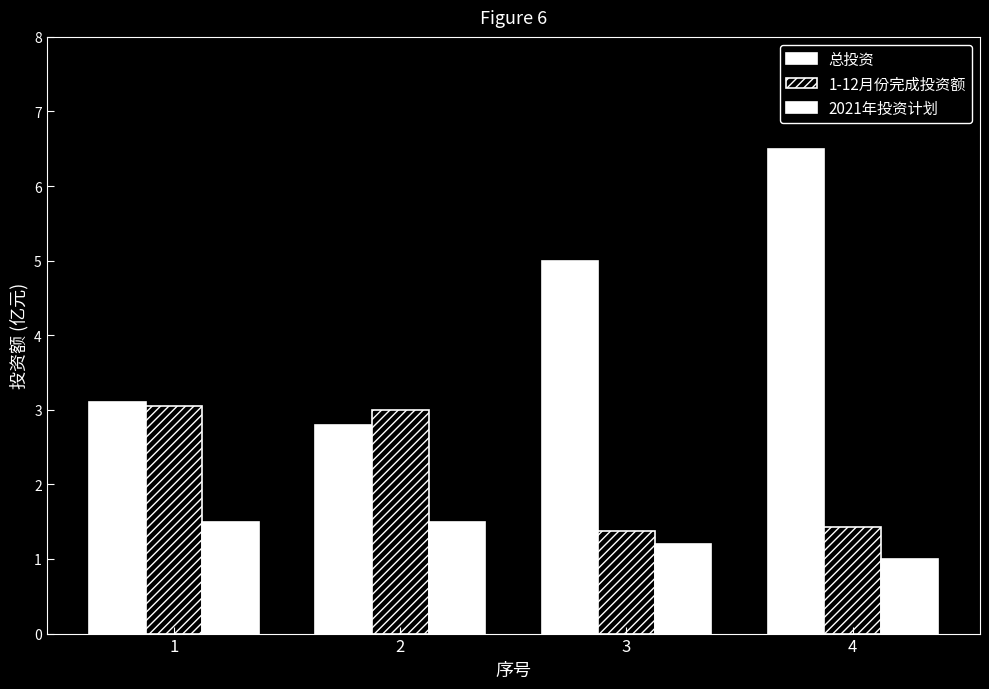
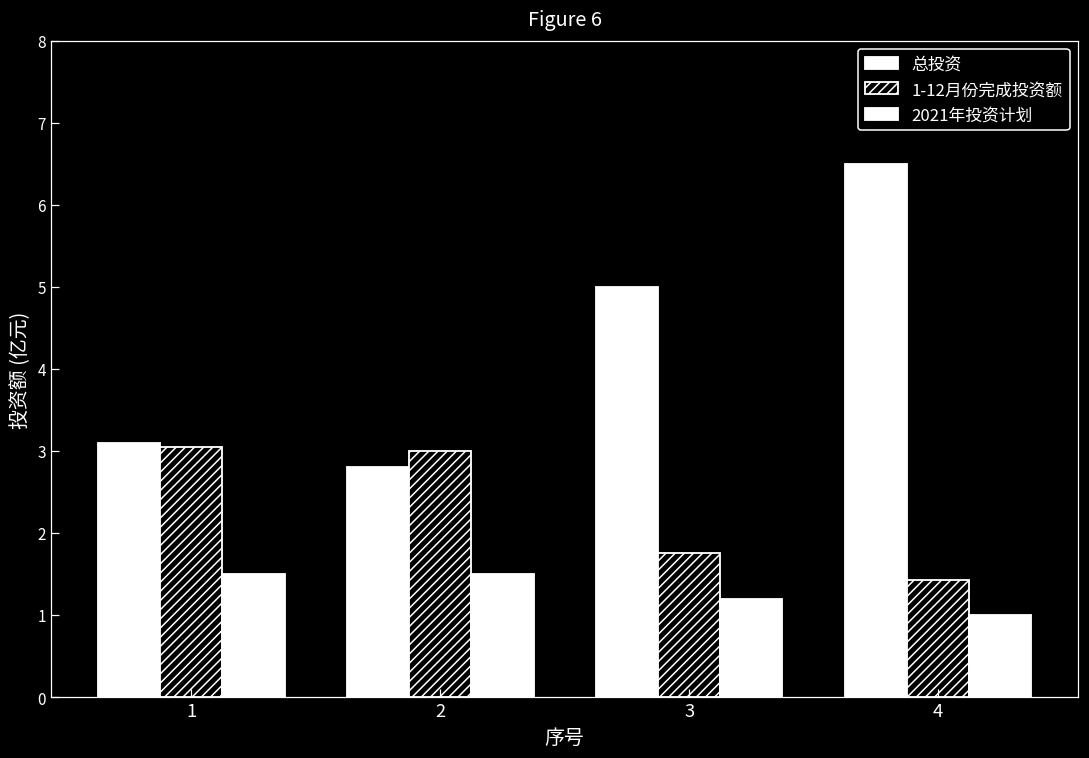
  {
    "1-12月份完成投资额": {
      "1": 3.1,
      "2": 3.0,
-     "3": 1.4,
+     "3": 1.8,
      "4": 1.4
    }
  }
